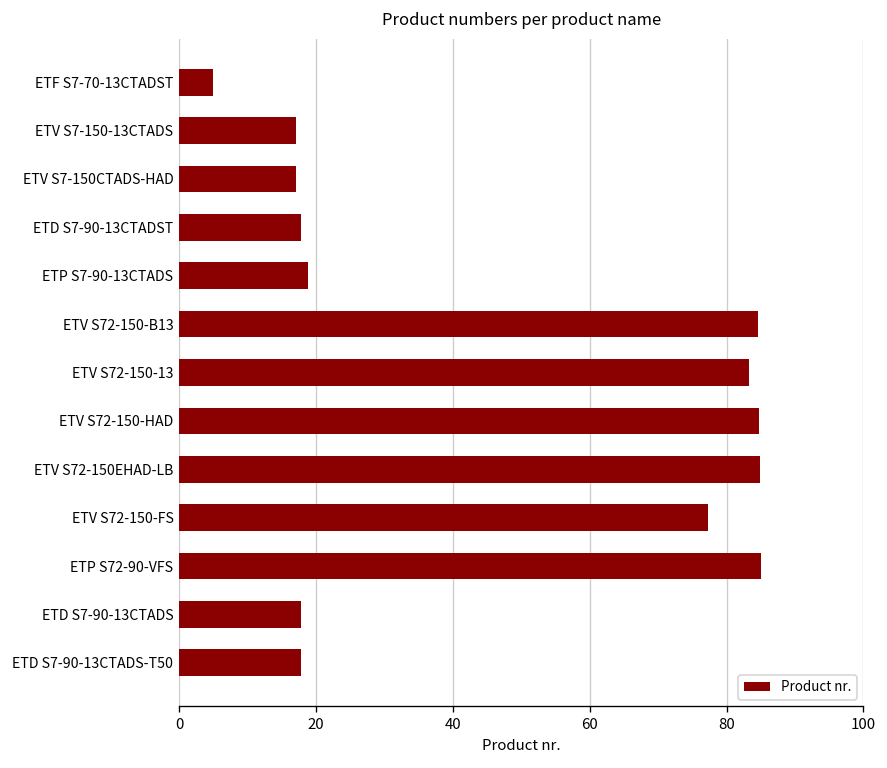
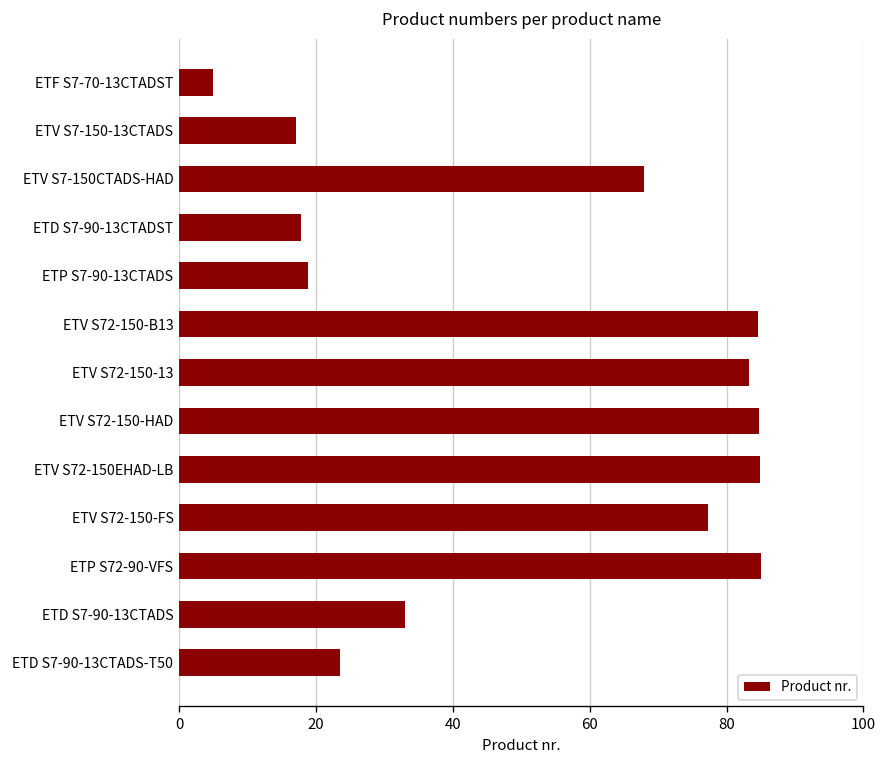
  {
    "ETF S7-70-13CTADST": 5,
    "ETV S7-150-13CTADS": 17,
-   "ETV S7-150CTADS-HAD": 17,
+   "ETV S7-150CTADS-HAD": 68,
    "ETD S7-90-13CTADST": 18,
    "ETP S7-90-13CTADS": 19,
    "ETV S72-150-B13": 85,
    "ETV S72-150-13": 83,
    "ETV S72-150-HAD": 85,
    "ETV S72-150EHAD-LB": 85,
    "ETV S72-150-FS": 77,
    "ETP S72-90-VFS": 85,
-   "ETD S7-90-13CTADS": 18,
-   "ETD S7-90-13CTADS-T50": 18
+   "ETD S7-90-13CTADS": 33,
+   "ETD S7-90-13CTADS-T50": 24
  }
